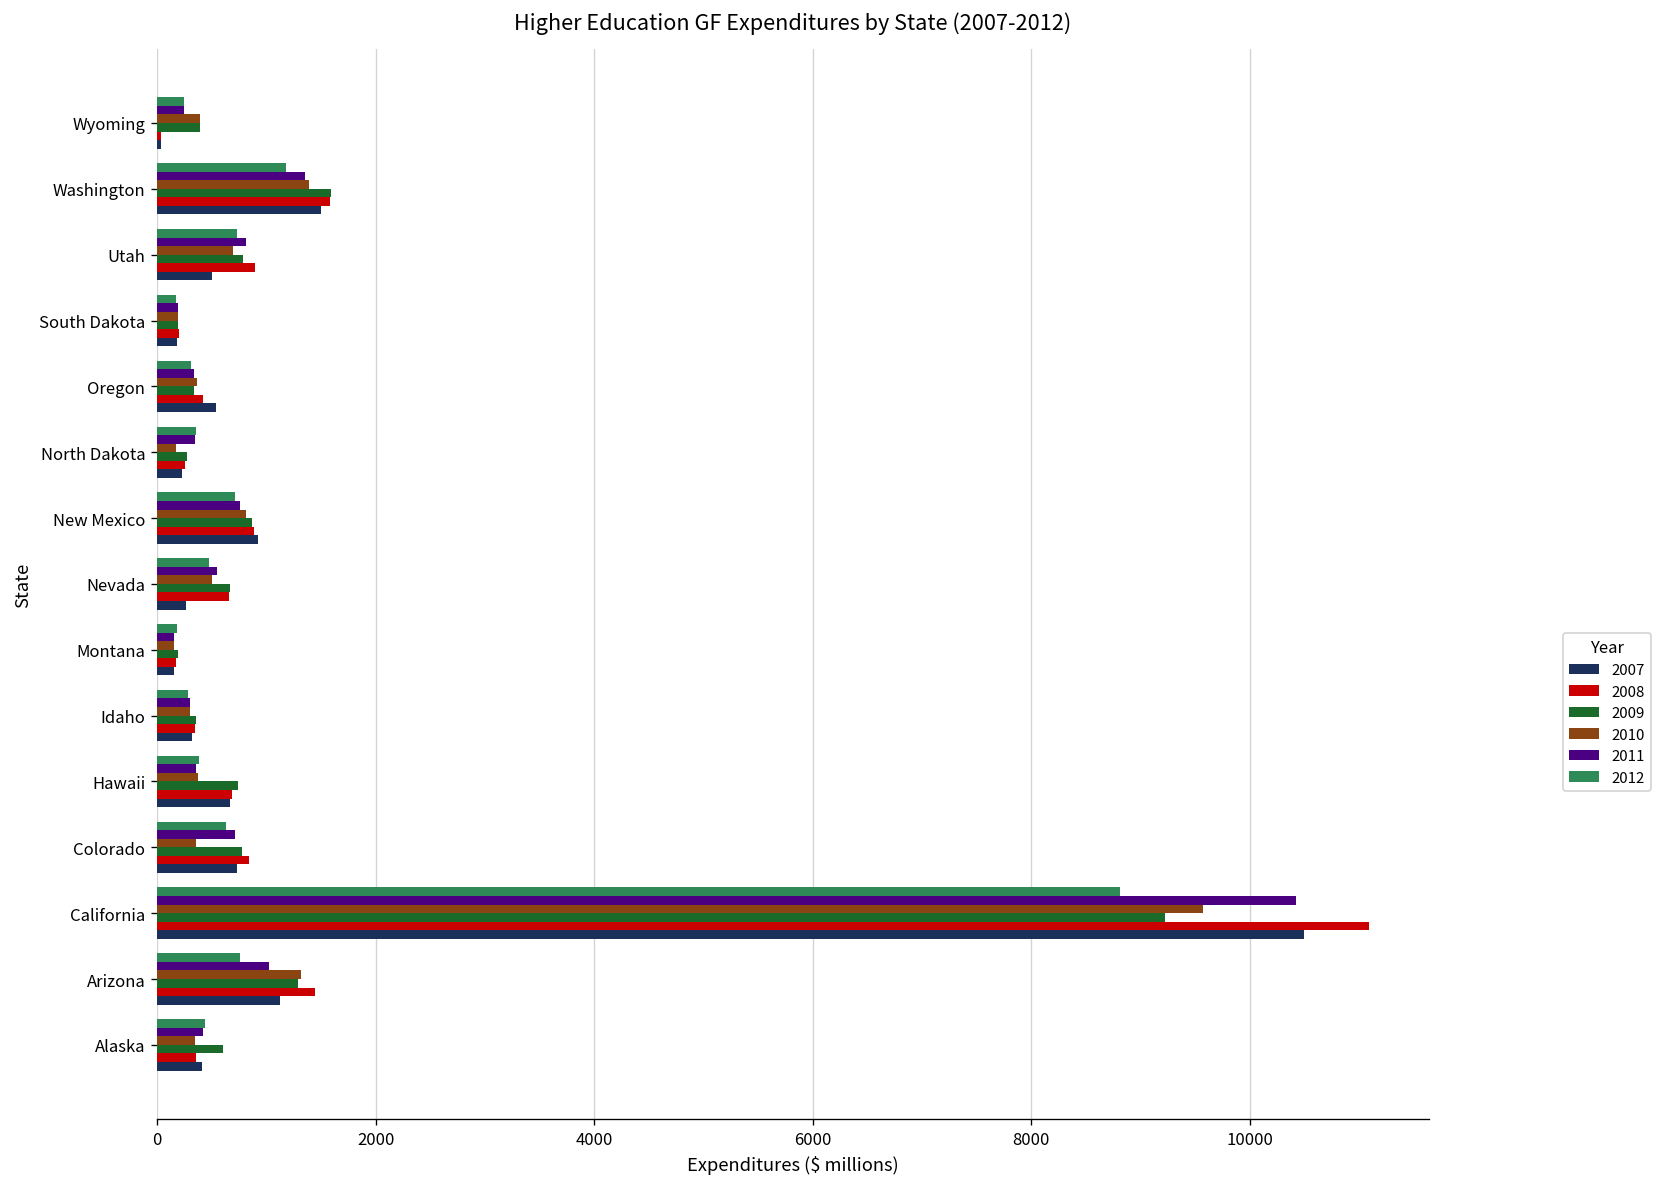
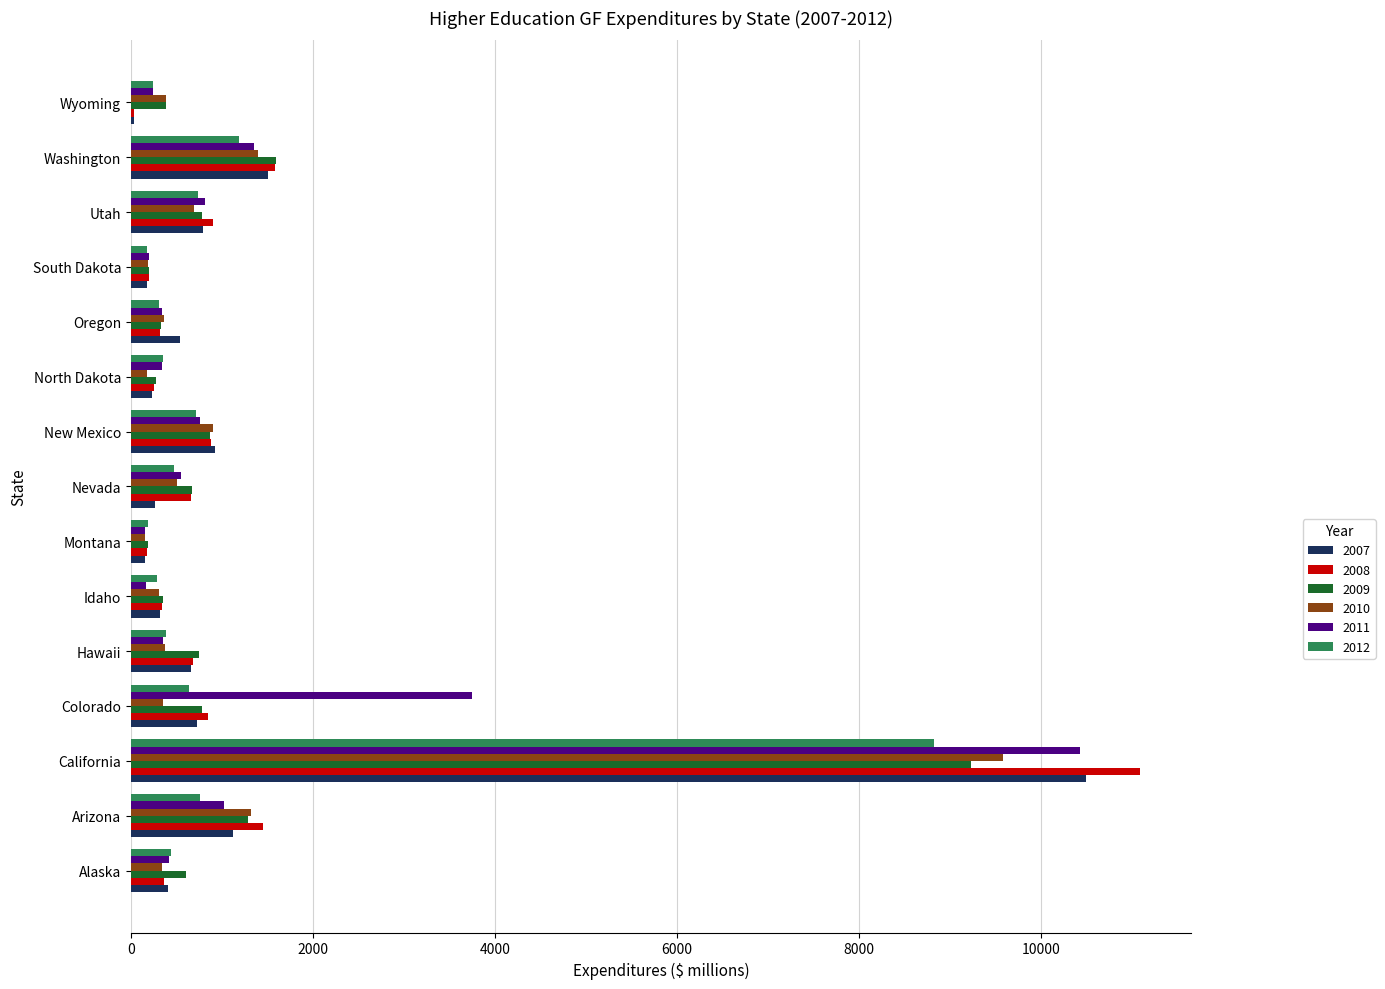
  {
    "2007": {
      "Wyoming": 0,
      "Washington": 1500,
-     "Utah": 500,
+     "Utah": 800,
      "South Dakota": 200,
      "Oregon": 500,
      "North Dakota": 200,
      "New Mexico": 900,
      "Nevada": 300,
      "Montana": 200,
      "Idaho": 300,
      "Hawaii": 700,
      "Colorado": 700,
      "California": 10500,
      "Arizona": 1100,
      "Alaska": 400
    },
    "2008": {
      "Wyoming": 0,
      "Washington": 1600,
      "Utah": 900,
      "South Dakota": 200,
-     "Oregon": 400,
+     "Oregon": 300,
      "North Dakota": 300,
      "New Mexico": 900,
      "Nevada": 700,
      "Montana": 200,
      "Idaho": 300,
      "Hawaii": 700,
      "Colorado": 800,
      "California": 11100,
      "Arizona": 1400,
      "Alaska": 400
    },
    "2010": {
      "Wyoming": 400,
      "Washington": 1400,
      "Utah": 700,
      "South Dakota": 200,
      "Oregon": 400,
      "North Dakota": 200,
-     "New Mexico": 800,
+     "New Mexico": 900,
      "Nevada": 500,
      "Montana": 200,
      "Idaho": 300,
      "Hawaii": 400,
      "Colorado": 400,
      "California": 9600,
      "Arizona": 1300,
      "Alaska": 300
    },
    "2011": {
      "Wyoming": 200,
      "Washington": 1400,
      "Utah": 800,
      "South Dakota": 200,
      "Oregon": 300,
      "North Dakota": 300,
      "New Mexico": 800,
      "Nevada": 600,
      "Montana": 200,
-     "Idaho": 300,
+     "Idaho": 200,
      "Hawaii": 400,
-     "Colorado": 700,
+     "Colorado": 3700,
      "California": 10400,
      "Arizona": 1000,
      "Alaska": 400
    }
  }
